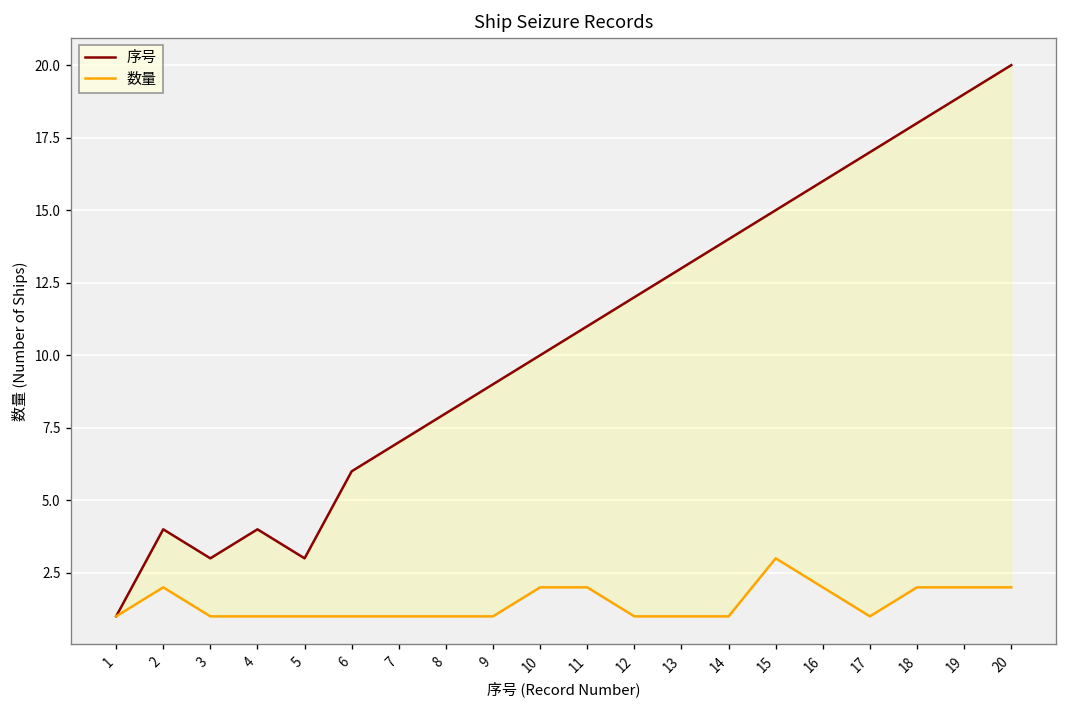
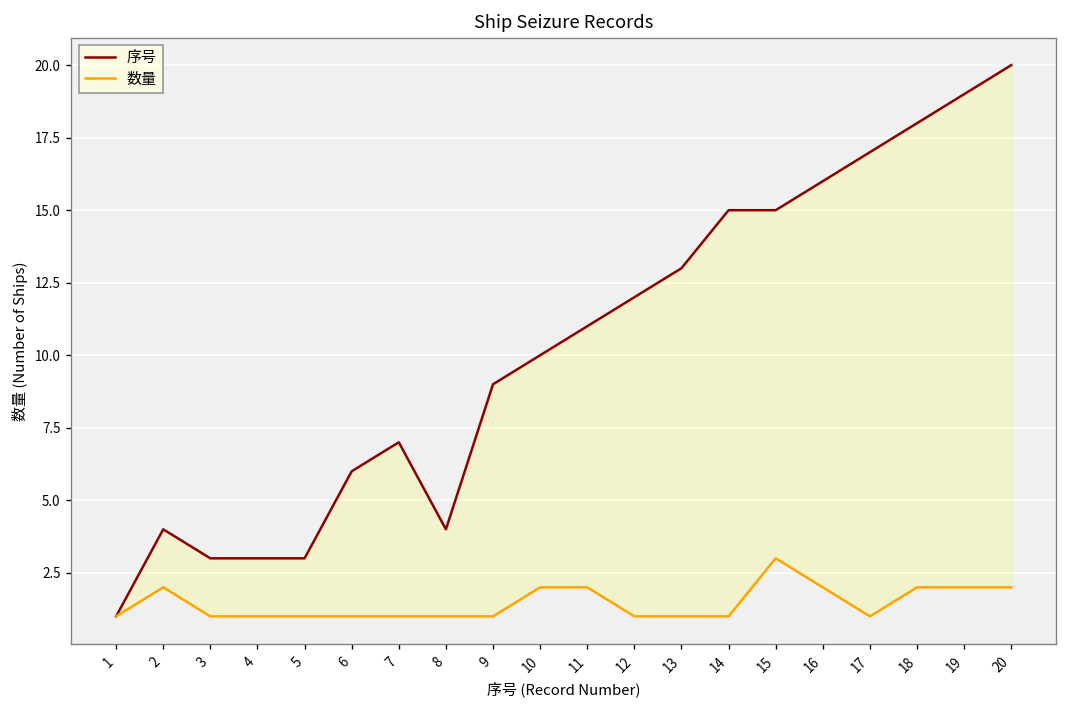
  {
    "序号": {
      "2": 4,
      "3": 3,
-     "4": 4,
+     "4": 3,
      "5": 3,
      "6": 6,
      "7": 7,
-     "8": 8,
+     "8": 4,
      "9": 9,
      "10": 10,
      "11": 11,
      "12": 12,
      "13": 13,
-     "14": 14,
+     "14": 15,
      "15": 15,
      "16": 16,
      "17": 17,
      "18": 18,
      "19": 19,
      "20": 20
    },
    "数量": {
      "2": 2,
      "3": 1,
      "4": 1,
      "5": 1,
      "6": 1,
      "7": 1,
      "8": 1,
      "9": 1,
      "10": 2,
      "11": 2,
      "12": 1,
      "13": 1,
      "14": 1,
      "15": 3,
      "16": 2,
      "17": 1,
      "18": 2,
      "19": 2,
      "20": 2
    }
  }
